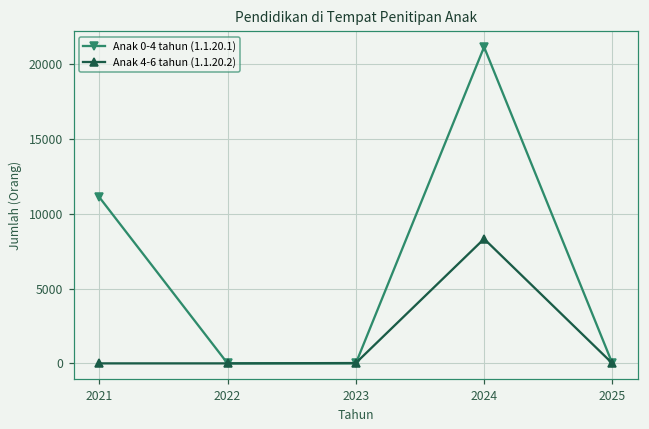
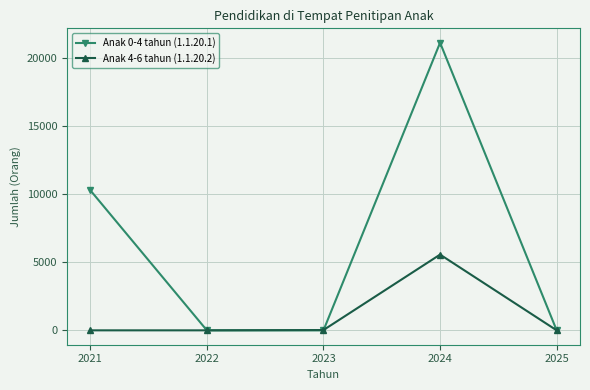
  {
    "Anak 0-4 tahun (1.1.20.1)": {
-     "2021": 11100,
+     "2021": 10300,
      "2024": 21100
    },
    "Anak 4-6 tahun (1.1.20.2)": {
      "2021": 0,
-     "2024": 8300
+     "2024": 5600
    }
  }
